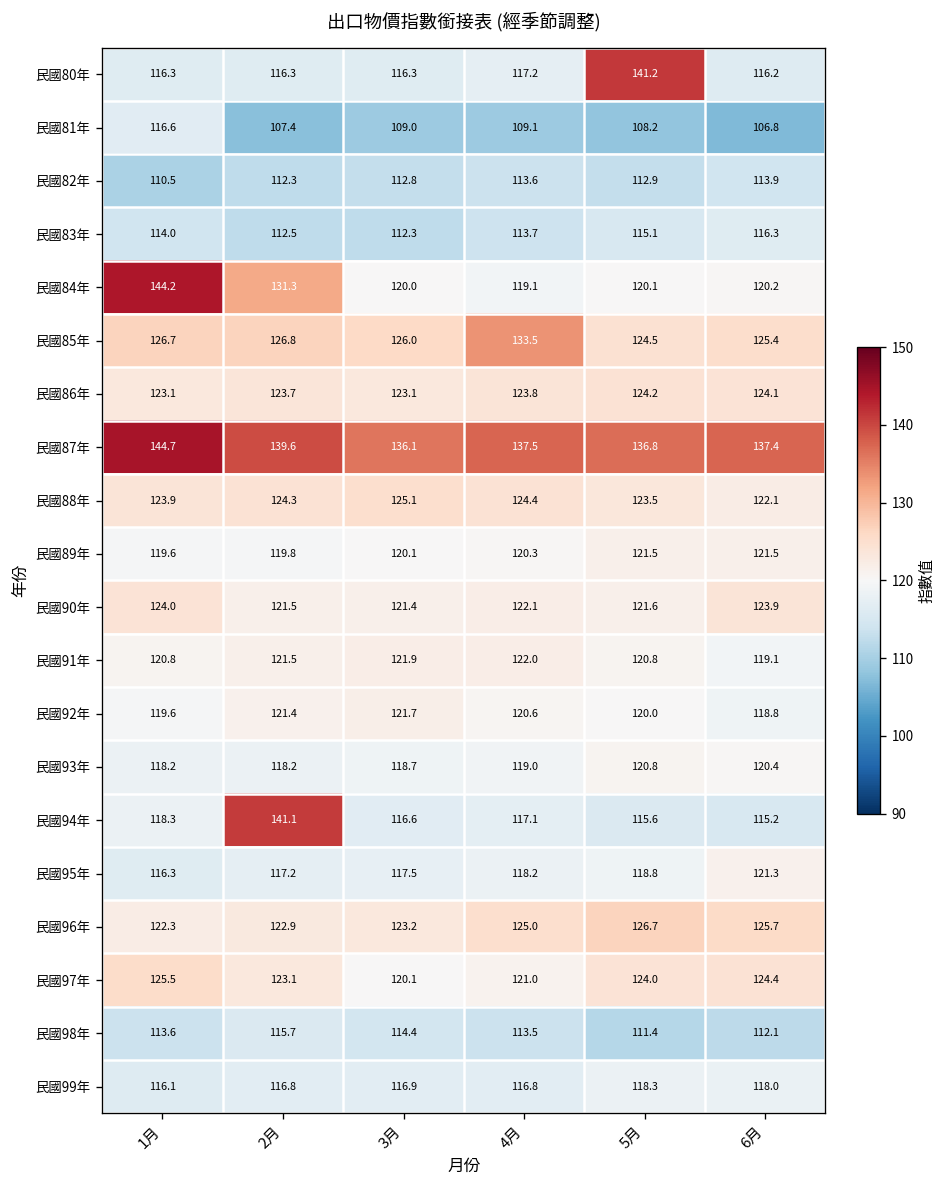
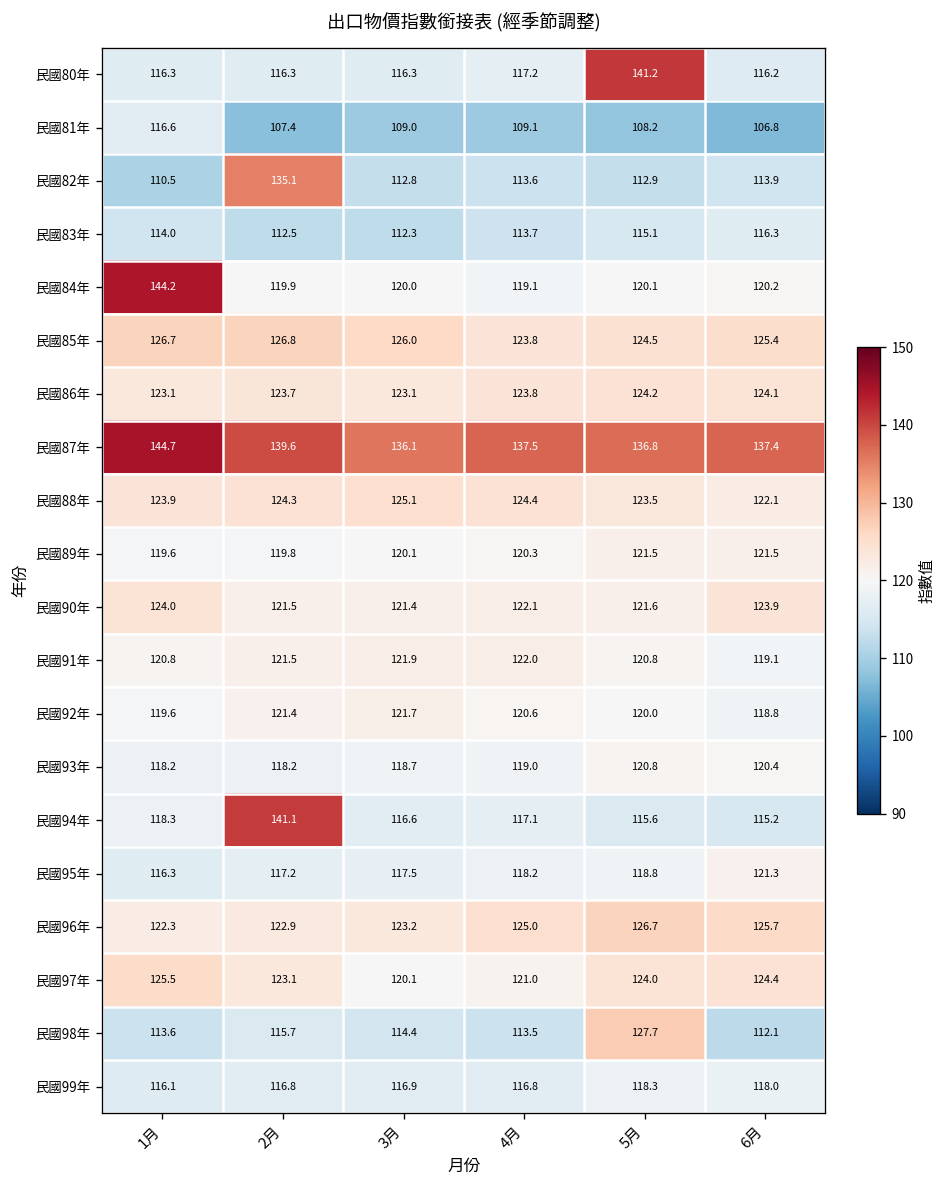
  {
    "民國80年": {
      "1月": 116.3,
      "2月": 116.3,
      "3月": 116.3,
      "4月": 117.2,
      "5月": 141.2,
      "6月": 116.2
    },
    "民國81年": {
      "1月": 116.6,
      "2月": 107.4,
      "3月": 109.0,
      "4月": 109.1,
      "5月": 108.2,
      "6月": 106.8
    },
    "民國82年": {
      "1月": 110.5,
-     "2月": 112.3,
+     "2月": 135.1,
      "3月": 112.8,
      "4月": 113.6,
      "5月": 112.9,
      "6月": 113.9
    },
    "民國83年": {
      "1月": 114.0,
      "2月": 112.5,
      "3月": 112.3,
      "4月": 113.7,
      "5月": 115.1,
      "6月": 116.3
    },
    "民國84年": {
      "1月": 144.2,
-     "2月": 131.3,
+     "2月": 119.9,
      "3月": 120.0,
      "4月": 119.1,
      "5月": 120.1,
      "6月": 120.2
    },
    "民國85年": {
      "1月": 126.7,
      "2月": 126.8,
      "3月": 126.0,
-     "4月": 133.5,
+     "4月": 123.8,
      "5月": 124.5,
      "6月": 125.4
    },
    "民國86年": {
      "1月": 123.1,
      "2月": 123.7,
      "3月": 123.1,
      "4月": 123.8,
      "5月": 124.2,
      "6月": 124.1
    },
    "民國87年": {
      "1月": 144.7,
      "2月": 139.6,
      "3月": 136.1,
      "4月": 137.5,
      "5月": 136.8,
      "6月": 137.4
    },
    "民國88年": {
      "1月": 123.9,
      "2月": 124.3,
      "3月": 125.1,
      "4月": 124.4,
      "5月": 123.5,
      "6月": 122.1
    },
    "民國89年": {
      "1月": 119.6,
      "2月": 119.8,
      "3月": 120.1,
      "4月": 120.3,
      "5月": 121.5,
      "6月": 121.5
    },
    "民國90年": {
      "1月": 124.0,
      "2月": 121.5,
      "3月": 121.4,
      "4月": 122.1,
      "5月": 121.6,
      "6月": 123.9
    },
    "民國91年": {
      "1月": 120.8,
      "2月": 121.5,
      "3月": 121.9,
      "4月": 122.0,
      "5月": 120.8,
      "6月": 119.1
    },
    "民國92年": {
      "1月": 119.6,
      "2月": 121.4,
      "3月": 121.7,
      "4月": 120.6,
      "5月": 120.0,
      "6月": 118.8
    },
    "民國93年": {
      "1月": 118.2,
      "2月": 118.2,
      "3月": 118.7,
      "4月": 119.0,
      "5月": 120.8,
      "6月": 120.4
    },
    "民國94年": {
      "1月": 118.3,
      "2月": 141.1,
      "3月": 116.6,
      "4月": 117.1,
      "5月": 115.6,
      "6月": 115.2
    },
    "民國95年": {
      "1月": 116.3,
      "2月": 117.2,
      "3月": 117.5,
      "4月": 118.2,
      "5月": 118.8,
      "6月": 121.3
    },
    "民國96年": {
      "1月": 122.3,
      "2月": 122.9,
      "3月": 123.2,
      "4月": 125.0,
      "5月": 126.7,
      "6月": 125.7
    },
    "民國97年": {
      "1月": 125.5,
      "2月": 123.1,
      "3月": 120.1,
      "4月": 121.0,
      "5月": 124.0,
      "6月": 124.4
    },
    "民國98年": {
      "1月": 113.6,
      "2月": 115.7,
      "3月": 114.4,
      "4月": 113.5,
-     "5月": 111.4,
+     "5月": 127.7,
      "6月": 112.1
    },
    "民國99年": {
      "1月": 116.1,
      "2月": 116.8,
      "3月": 116.9,
      "4月": 116.8,
      "5月": 118.3,
      "6月": 118.0
    }
  }
